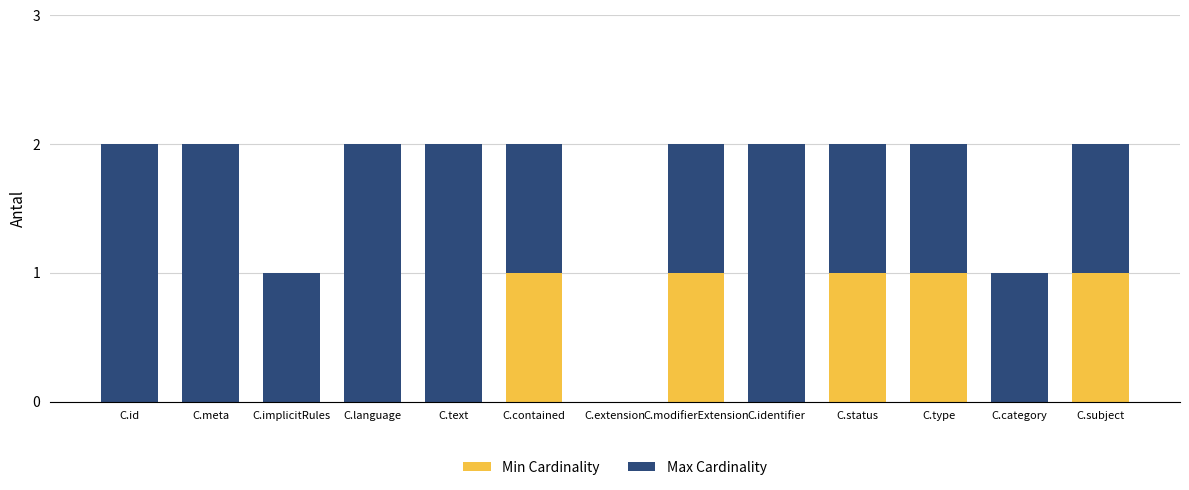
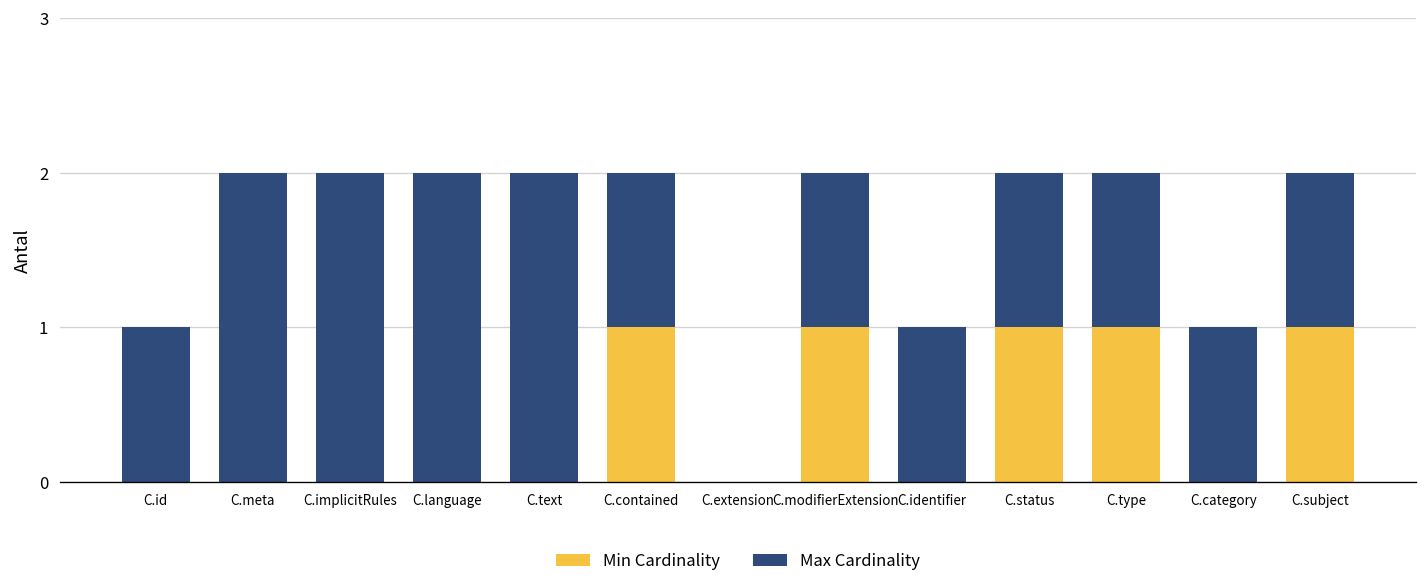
  {
    "Min Cardinality": {
      "C.id": 0,
      "C.meta": 0,
      "C.implicitRules": 0,
      "C.language": 0,
      "C.text": 0,
      "C.contained": 1,
      "C.extension": 0,
      "C.modifierExtension": 1,
      "C.identifier": 0,
      "C.status": 1,
      "C.type": 1,
      "C.category": 0,
      "C.subject": 1
    },
    "Max Cardinality": {
-     "C.id": 2,
-     "C.implicitRules": 1,
-     "C.identifier": 2
+     "C.id": 1,
+     "C.implicitRules": 2,
+     "C.identifier": 1
    }
  }
